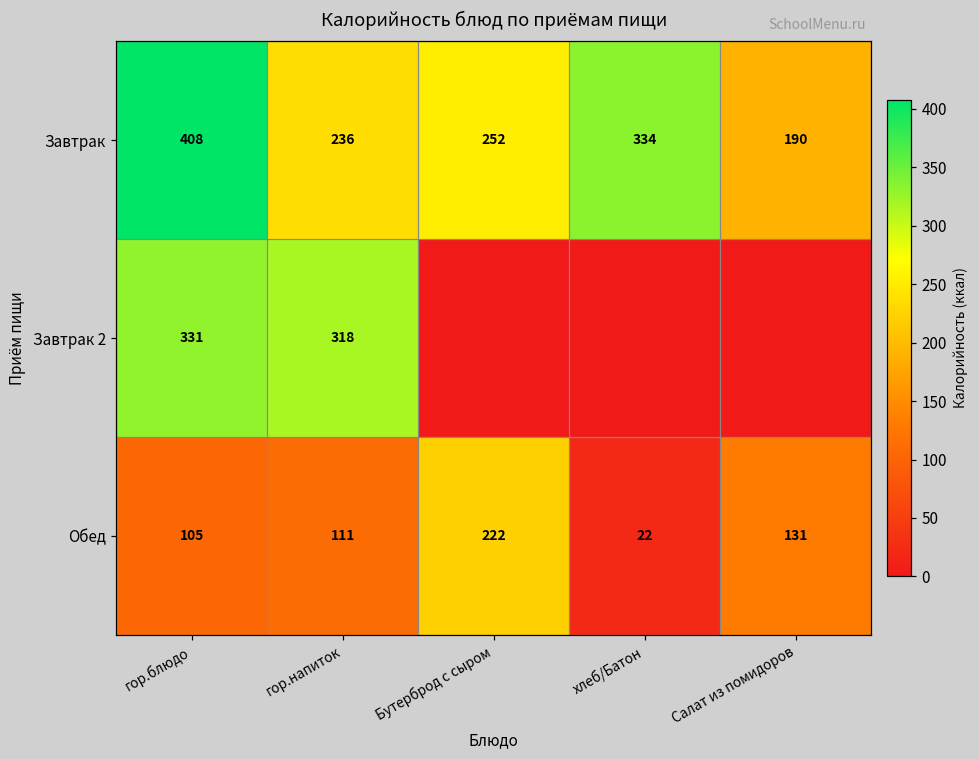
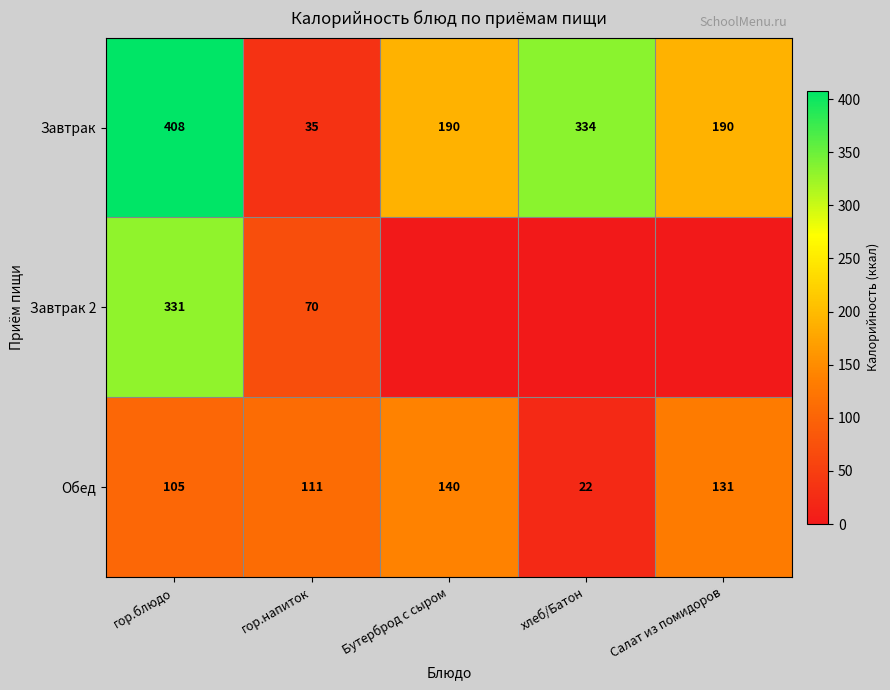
  {
    "Завтрак": {
      "гор.блюдо": 408,
-     "гор.напиток": 236,
-     "Бутерброд с сыром": 252,
+     "гор.напиток": 35,
+     "Бутерброд с сыром": 190,
      "хлеб/Батон": 334,
      "Салат из помидоров": 190
    },
    "Завтрак 2": {
      "гор.блюдо": 331,
-     "гор.напиток": 318
+     "гор.напиток": 70
    },
    "Обед": {
      "гор.блюдо": 105,
      "гор.напиток": 111,
-     "Бутерброд с сыром": 222,
+     "Бутерброд с сыром": 140,
      "хлеб/Батон": 22,
      "Салат из помидоров": 131
    }
  }
